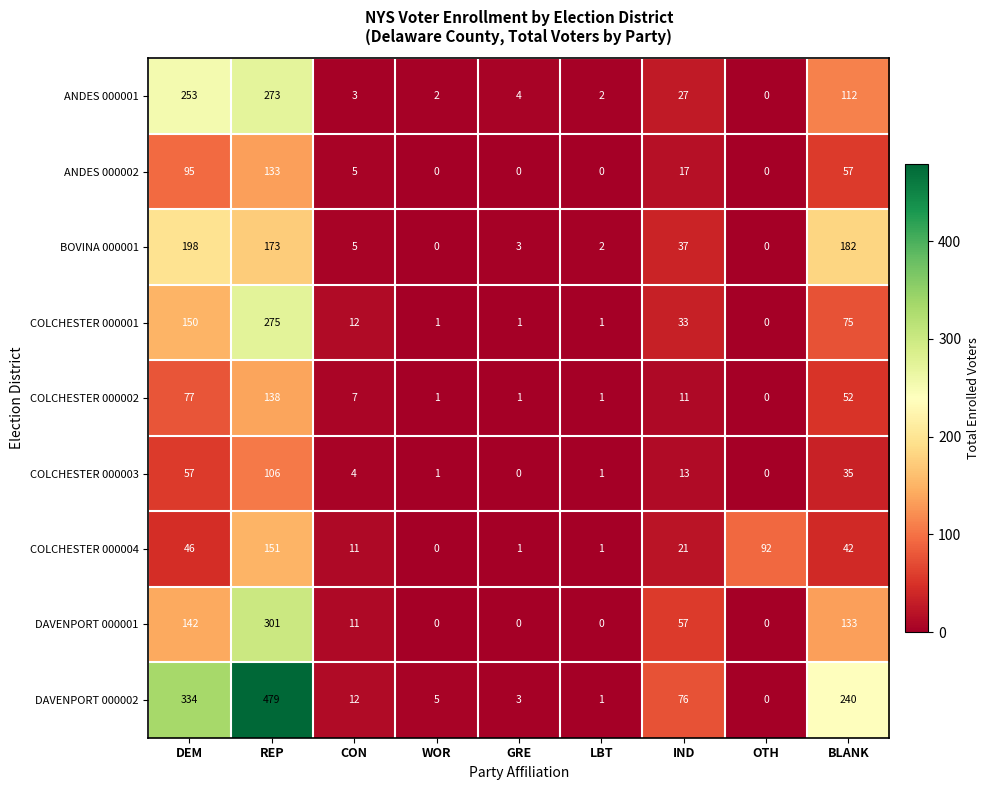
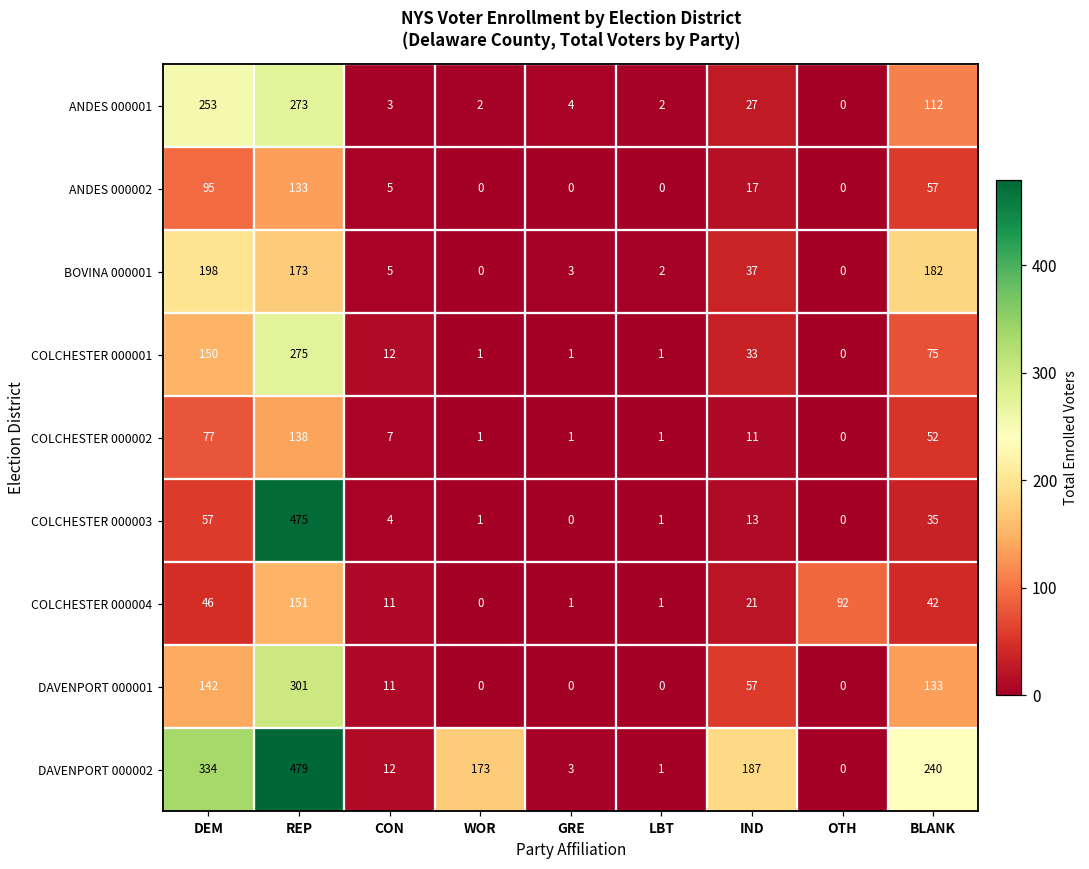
  {
    "ANDES 000001": {
      "DEM": 253,
      "REP": 273,
      "CON": 3,
      "WOR": 2,
      "GRE": 4,
      "LBT": 2,
      "IND": 27,
      "OTH": 0,
      "BLANK": 112
    },
    "ANDES 000002": {
      "DEM": 95,
      "REP": 133,
      "CON": 5,
      "WOR": 0,
      "GRE": 0,
      "LBT": 0,
      "IND": 17,
      "OTH": 0,
      "BLANK": 57
    },
    "BOVINA 000001": {
      "DEM": 198,
      "REP": 173,
      "CON": 5,
      "WOR": 0,
      "GRE": 3,
      "LBT": 2,
      "IND": 37,
      "OTH": 0,
      "BLANK": 182
    },
    "COLCHESTER 000001": {
      "DEM": 150,
      "REP": 275,
      "CON": 12,
      "WOR": 1,
      "GRE": 1,
      "LBT": 1,
      "IND": 33,
      "OTH": 0,
      "BLANK": 75
    },
    "COLCHESTER 000002": {
      "DEM": 77,
      "REP": 138,
      "CON": 7,
      "WOR": 1,
      "GRE": 1,
      "LBT": 1,
      "IND": 11,
      "OTH": 0,
      "BLANK": 52
    },
    "COLCHESTER 000003": {
      "DEM": 57,
-     "REP": 106,
+     "REP": 475,
      "CON": 4,
      "WOR": 1,
      "GRE": 0,
      "LBT": 1,
      "IND": 13,
      "OTH": 0,
      "BLANK": 35
    },
    "COLCHESTER 000004": {
      "DEM": 46,
      "REP": 151,
      "CON": 11,
      "WOR": 0,
      "GRE": 1,
      "LBT": 1,
      "IND": 21,
      "OTH": 92,
      "BLANK": 42
    },
    "DAVENPORT 000001": {
      "DEM": 142,
      "REP": 301,
      "CON": 11,
      "WOR": 0,
      "GRE": 0,
      "LBT": 0,
      "IND": 57,
      "OTH": 0,
      "BLANK": 133
    },
    "DAVENPORT 000002": {
      "DEM": 334,
      "REP": 479,
      "CON": 12,
-     "WOR": 5,
+     "WOR": 173,
      "GRE": 3,
      "LBT": 1,
-     "IND": 76,
+     "IND": 187,
      "OTH": 0,
      "BLANK": 240
    }
  }
